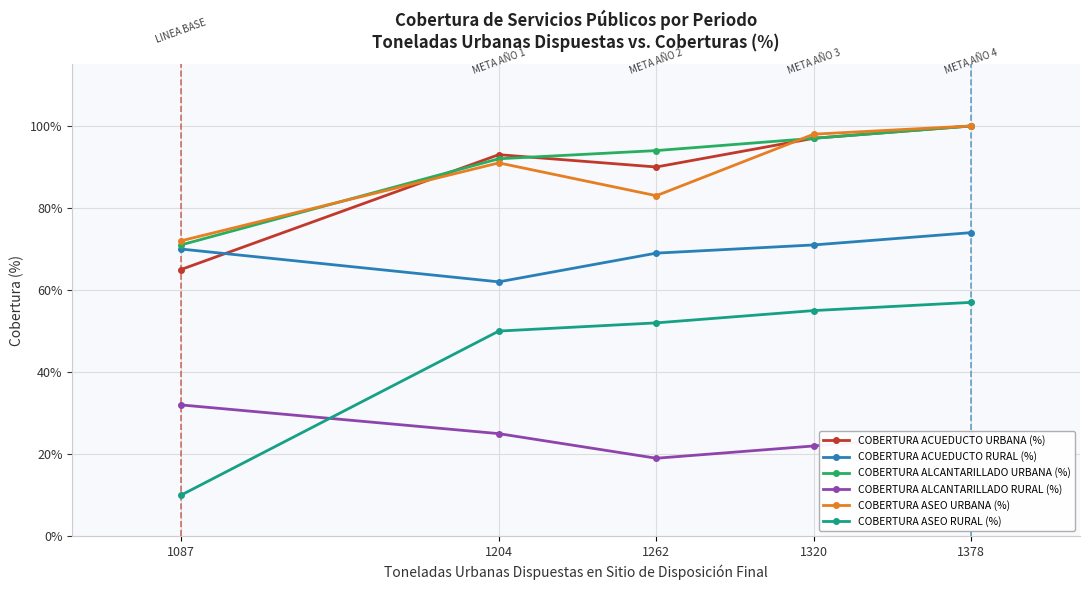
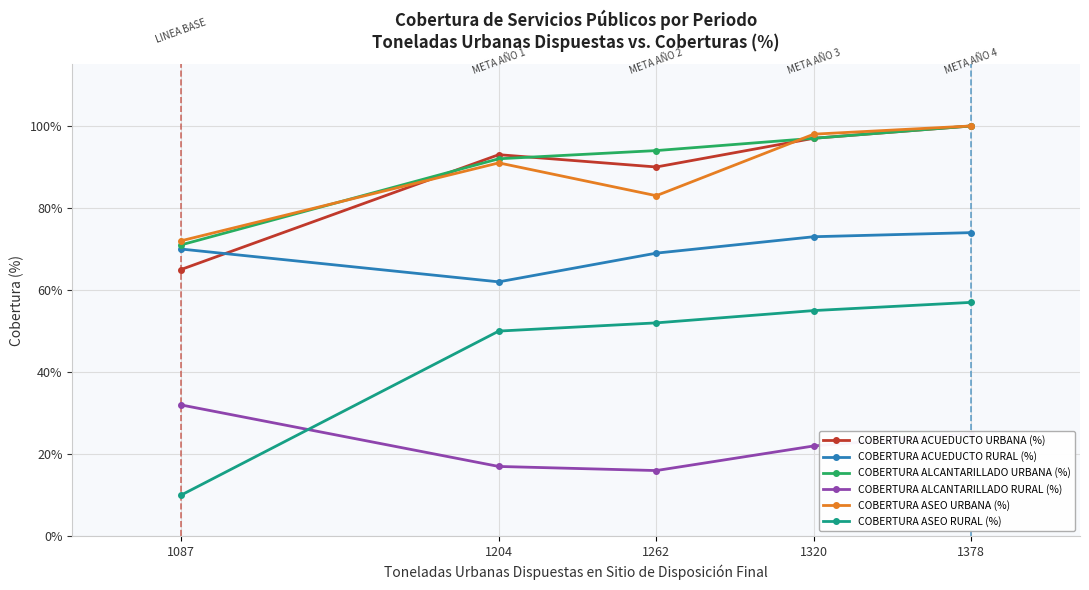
  {
    "COBERTURA ACUEDUCTO URBANA (%)": {
      "1087": "65%",
      "1204": "93%",
      "1262": "90%"
    },
    "COBERTURA ACUEDUCTO RURAL (%)": {
      "1087": "70%",
      "1204": "62%",
      "1262": "69%",
-     "1320": "71%",
+     "1320": "73%",
      "1378": "74%"
    },
    "COBERTURA ALCANTARILLADO RURAL (%)": {
      "1087": "32%",
-     "1204": "25%",
-     "1262": "19%",
+     "1204": "17%",
+     "1262": "16%",
      "1320": "22%"
    },
    "COBERTURA ASEO URBANA (%)": {
      "1087": "72%",
      "1204": "91%",
      "1262": "83%",
      "1320": "98%"
    }
  }
